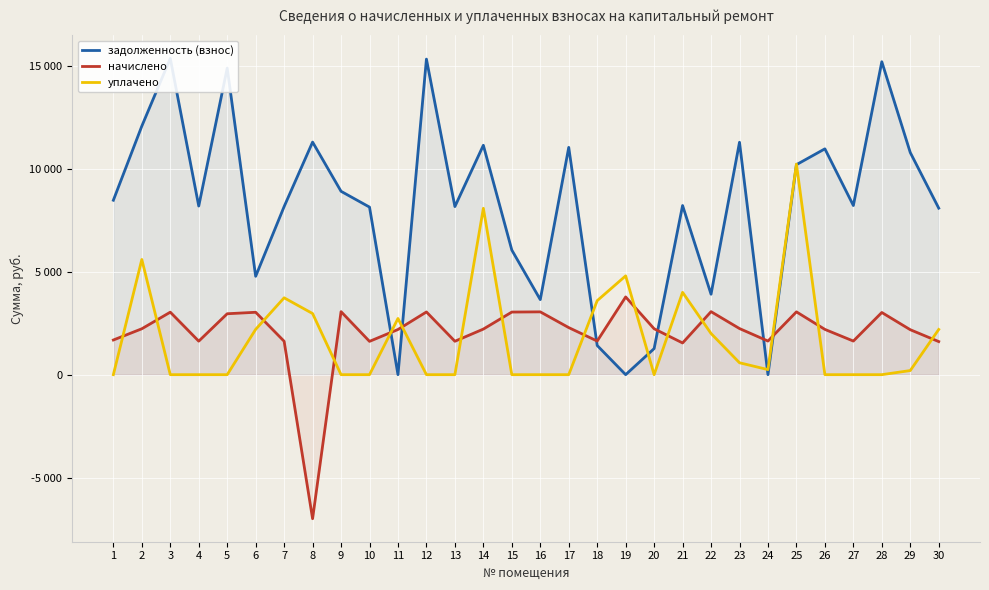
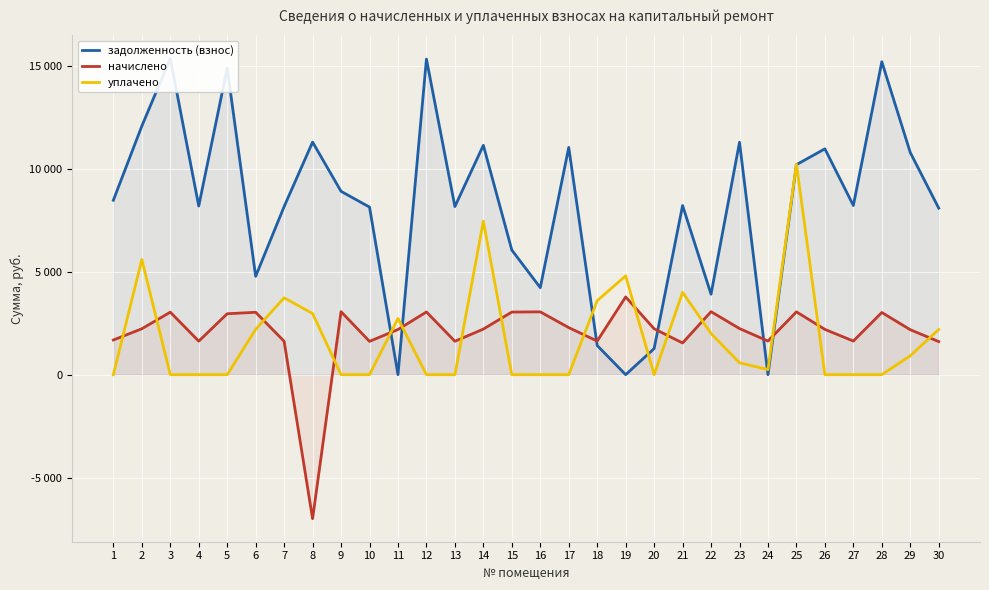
  {
    "задолженность (взнос)": {
      "1": 8500,
      "2": 12100,
      "4": 8200,
      "6": 4800,
      "7": 8200,
      "8": 11300,
      "9": 8900,
      "10": 8100,
      "11": 0,
      "12": 15300,
      "13": 8200,
      "14": 11100,
      "15": 6100,
-     "16": 3600,
+     "16": 4200,
      "17": 11000,
      "18": 1400,
      "19": 0,
      "20": 1300,
      "21": 8200,
      "22": 3900,
      "23": 11300,
      "24": 0,
      "26": 11000,
      "27": 8200,
      "28": 15200,
      "29": 10800,
      "30": 8100
    },
    "уплачено": {
      "1": 0,
      "2": 5600,
      "3": 0,
      "4": 0,
      "5": 0,
      "6": 2200,
      "7": 3700,
      "8": 3000,
      "9": 0,
      "10": 0,
      "11": 2700,
      "12": 0,
      "13": 0,
-     "14": 8100,
+     "14": 7500,
      "15": 0,
      "16": 0,
      "17": 0,
      "18": 3600,
      "19": 4800,
      "20": 0,
      "21": 4000,
      "22": 2000,
      "23": 600,
      "24": 200,
      "26": 0,
      "27": 0,
      "28": 0,
-     "29": 200,
+     "29": 900,
      "30": 2200
    }
  }
